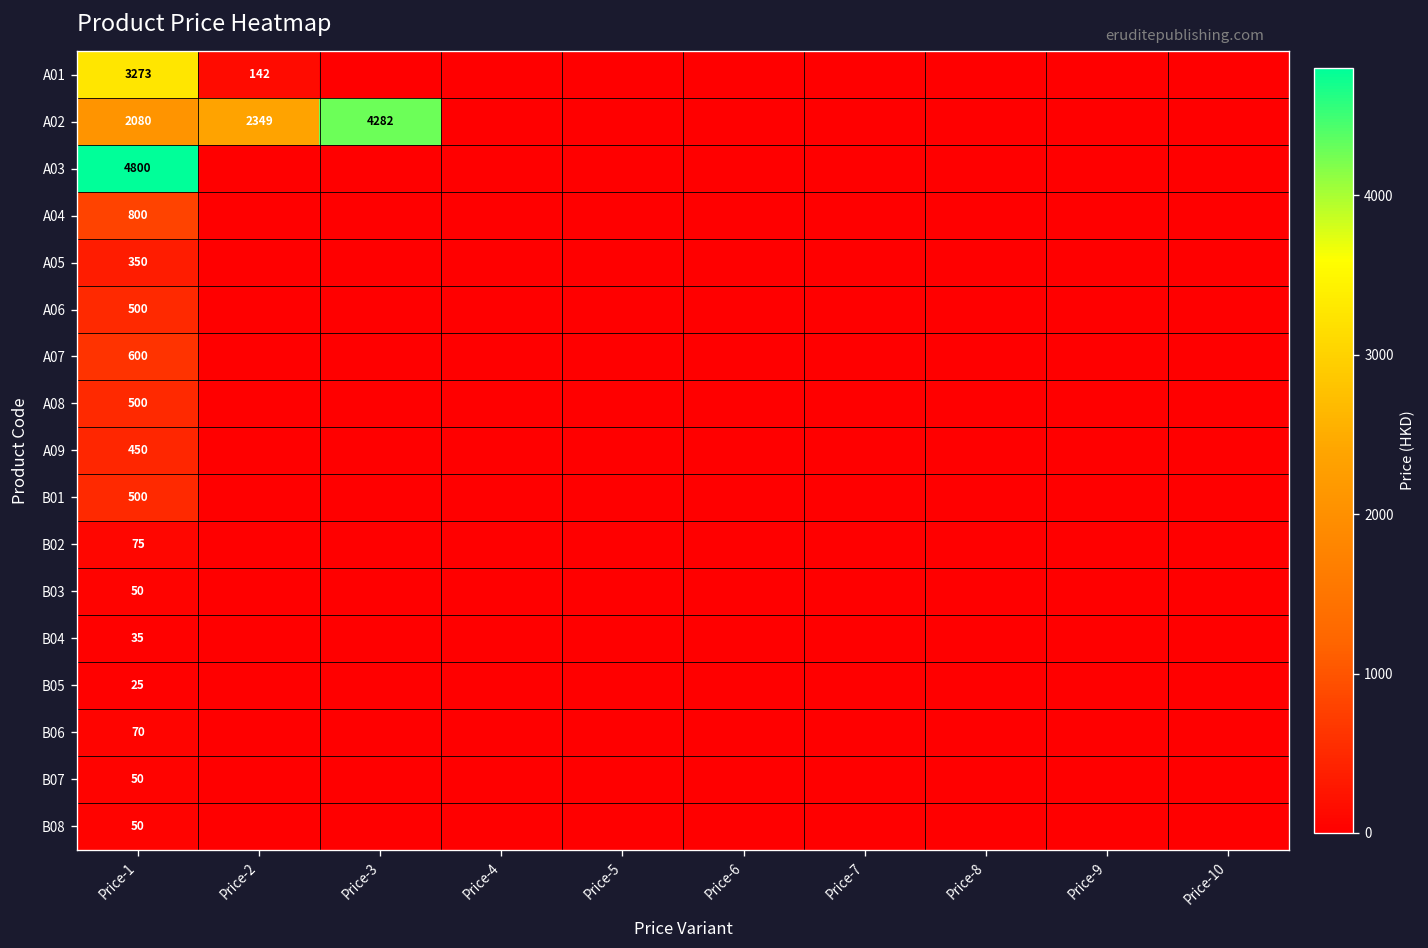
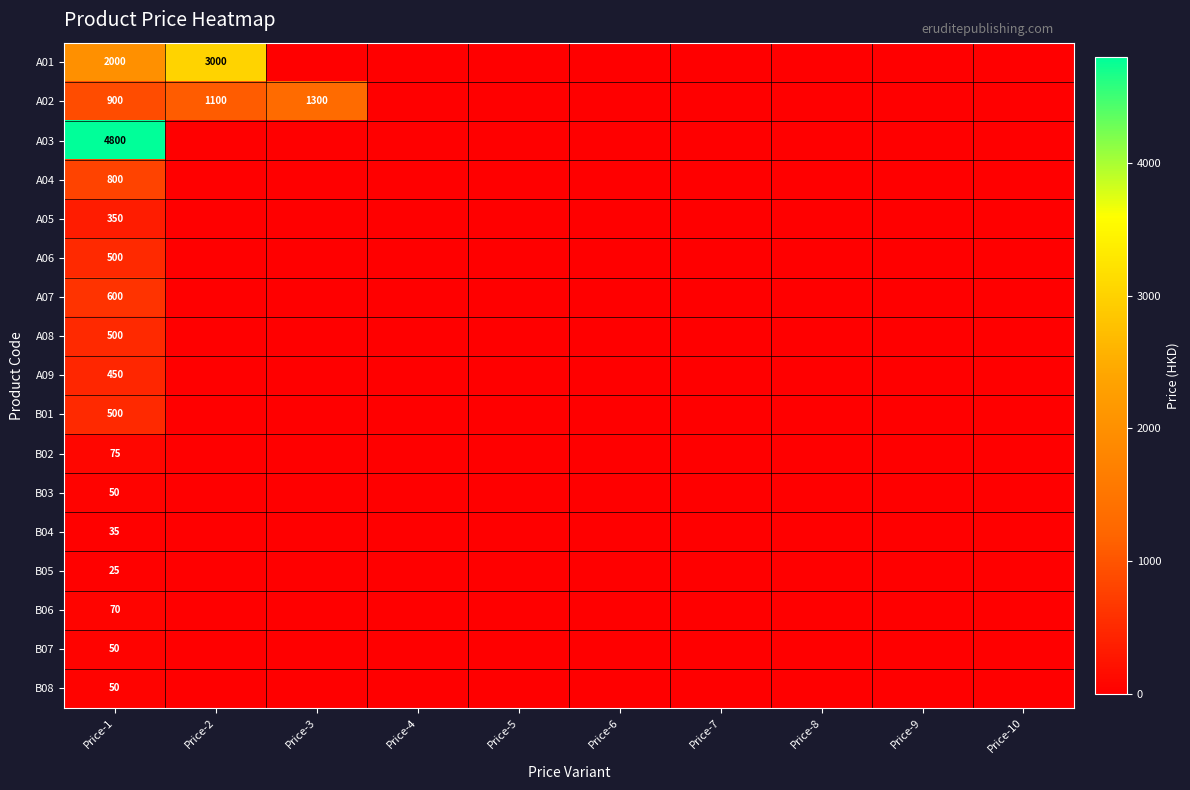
  {
    "A01": {
-     "Price-1": 3273,
-     "Price-2": 142
+     "Price-1": 2000,
+     "Price-2": 3000
    },
    "A02": {
-     "Price-1": 2080,
-     "Price-2": 2349,
-     "Price-3": 4282
+     "Price-1": 900,
+     "Price-2": 1100,
+     "Price-3": 1300
    },
    "A03": {
      "Price-1": 4800
    },
    "A04": {
      "Price-1": 800
    },
    "A05": {
      "Price-1": 350
    },
    "A06": {
      "Price-1": 500
    },
    "A07": {
      "Price-1": 600
    },
    "A08": {
      "Price-1": 500
    },
    "A09": {
      "Price-1": 450
    },
    "B01": {
      "Price-1": 500
    },
    "B02": {
      "Price-1": 75
    },
    "B03": {
      "Price-1": 50
    },
    "B04": {
      "Price-1": 35
    },
    "B05": {
      "Price-1": 25
    },
    "B06": {
      "Price-1": 70
    },
    "B07": {
      "Price-1": 50
    },
    "B08": {
      "Price-1": 50
    }
  }
